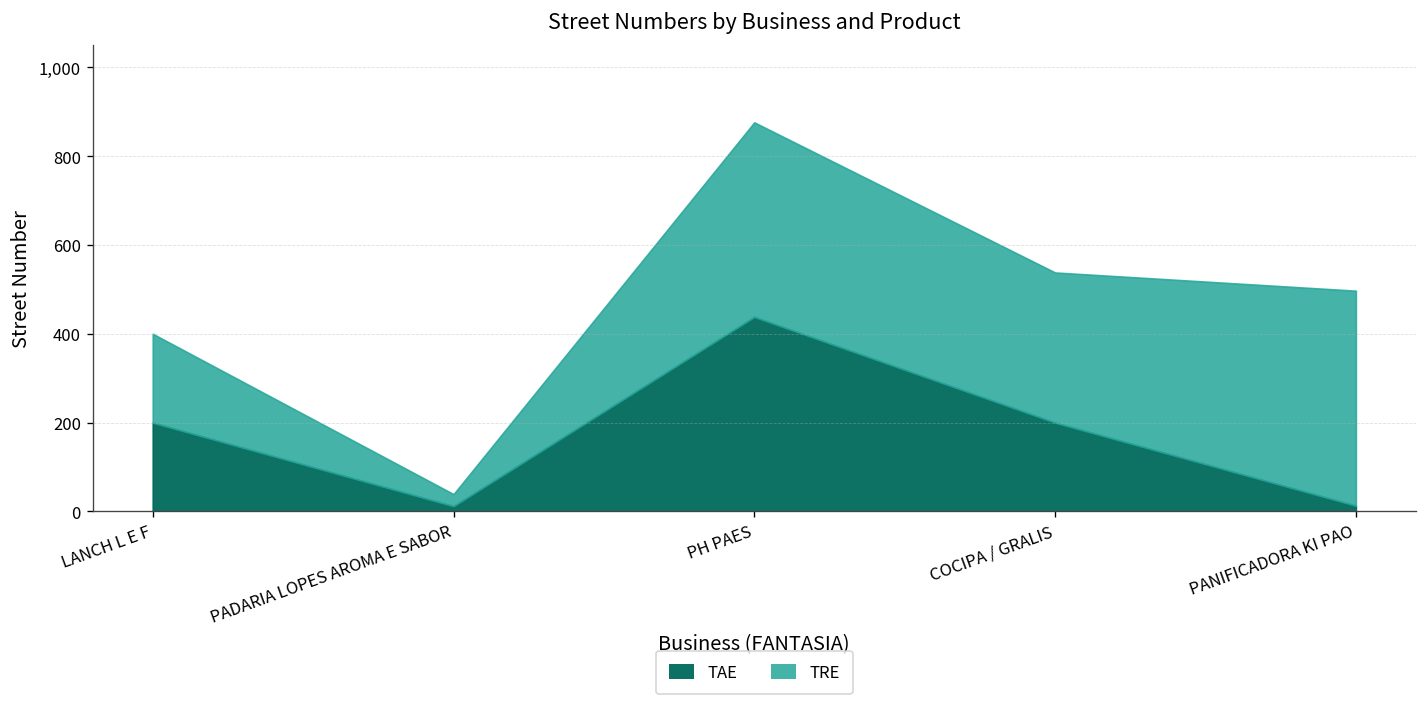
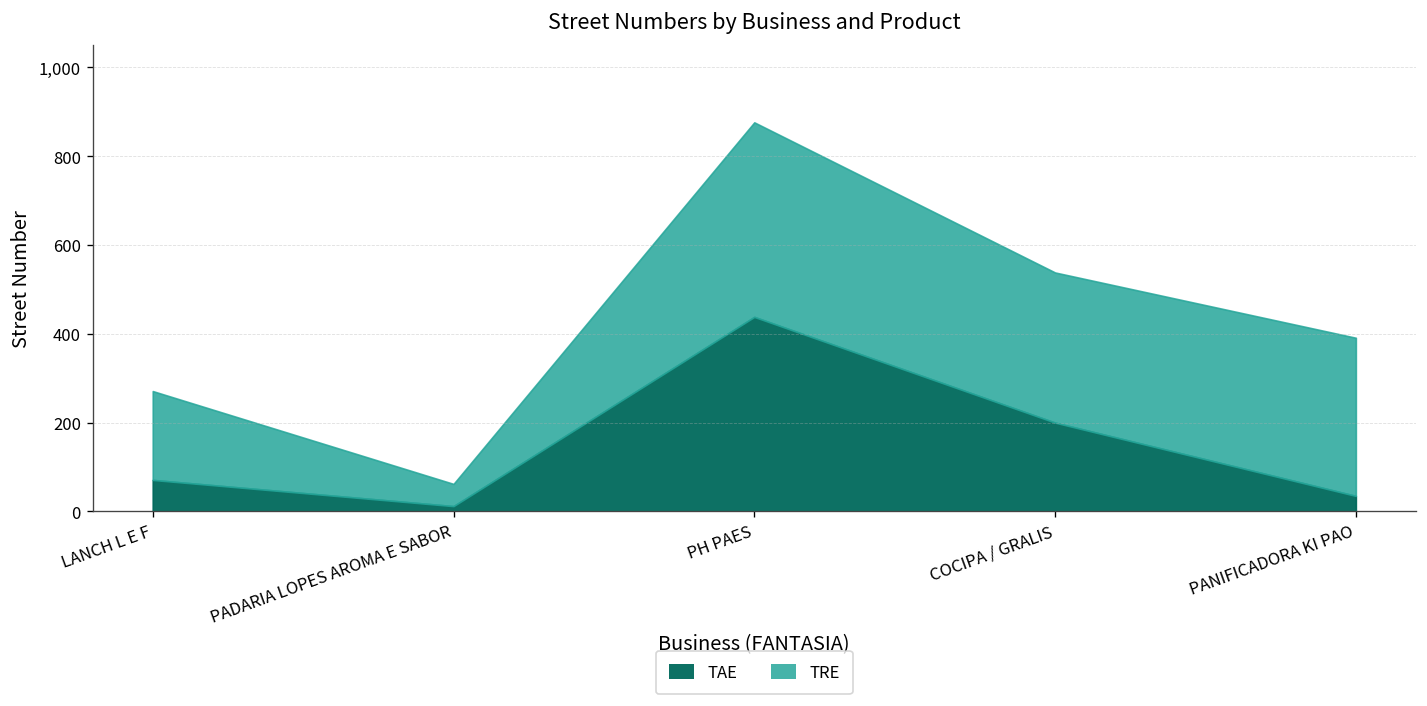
  {
    "TAE": {
-     "LANCH L E F": 200,
+     "LANCH L E F": 70,
      "PADARIA LOPES AROMA E SABOR": 10,
      "PH PAES": 440,
      "COCIPA / GRALIS": 200,
-     "PANIFICADORA KI PAO": 10
+     "PANIFICADORA KI PAO": 40
    },
    "TRE": {
      "LANCH L E F": 200,
-     "PADARIA LOPES AROMA E SABOR": 30,
+     "PADARIA LOPES AROMA E SABOR": 50,
      "PH PAES": 440,
      "COCIPA / GRALIS": 340,
-     "PANIFICADORA KI PAO": 480
+     "PANIFICADORA KI PAO": 360
    }
  }
